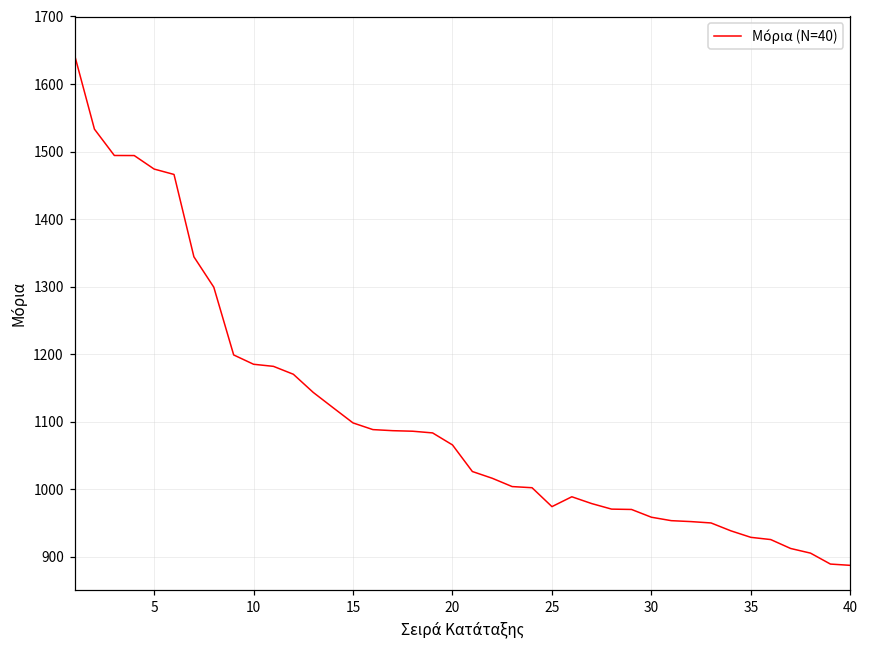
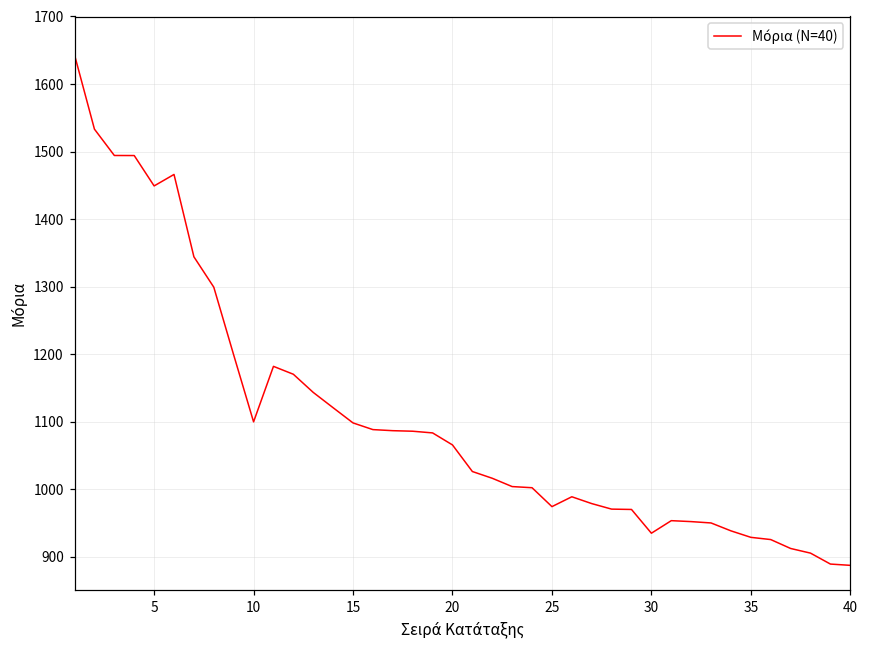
  {
-   "5": 1470,
-   "10": 1180,
+   "5": 1450,
+   "10": 1100,
    "15": 1100,
    "20": 1070,
    "25": 970,
-   "30": 960,
+   "30": 930,
    "35": 930,
    "40": 890
  }
